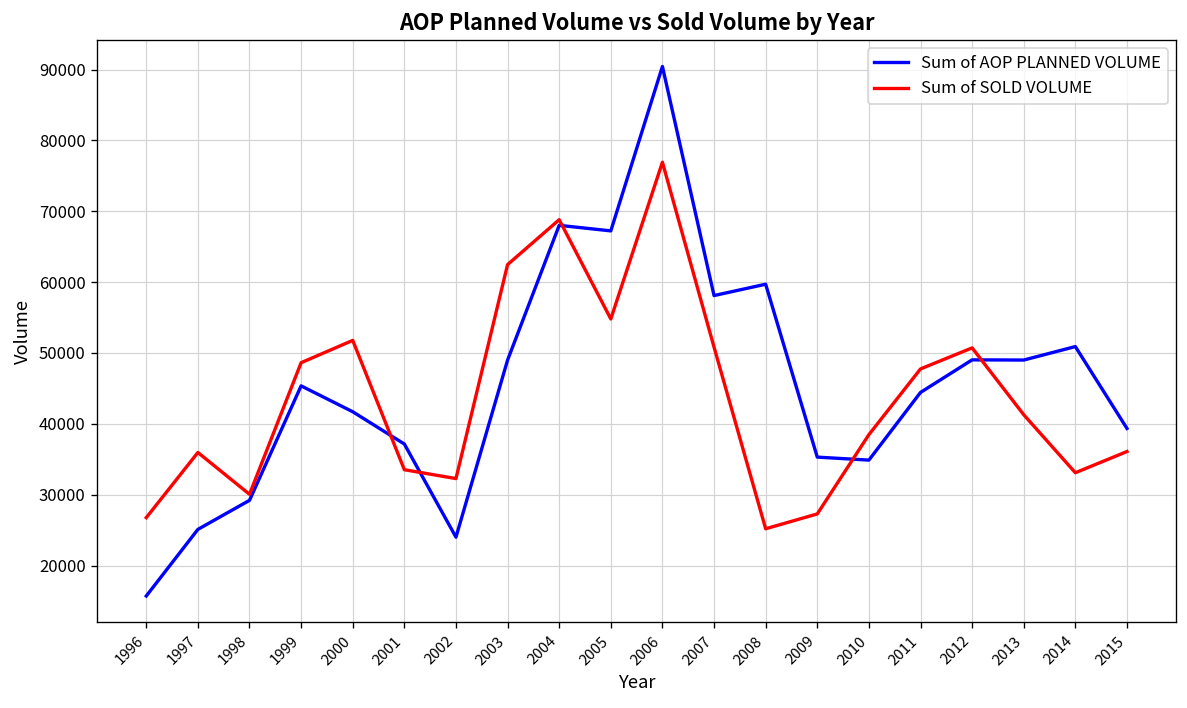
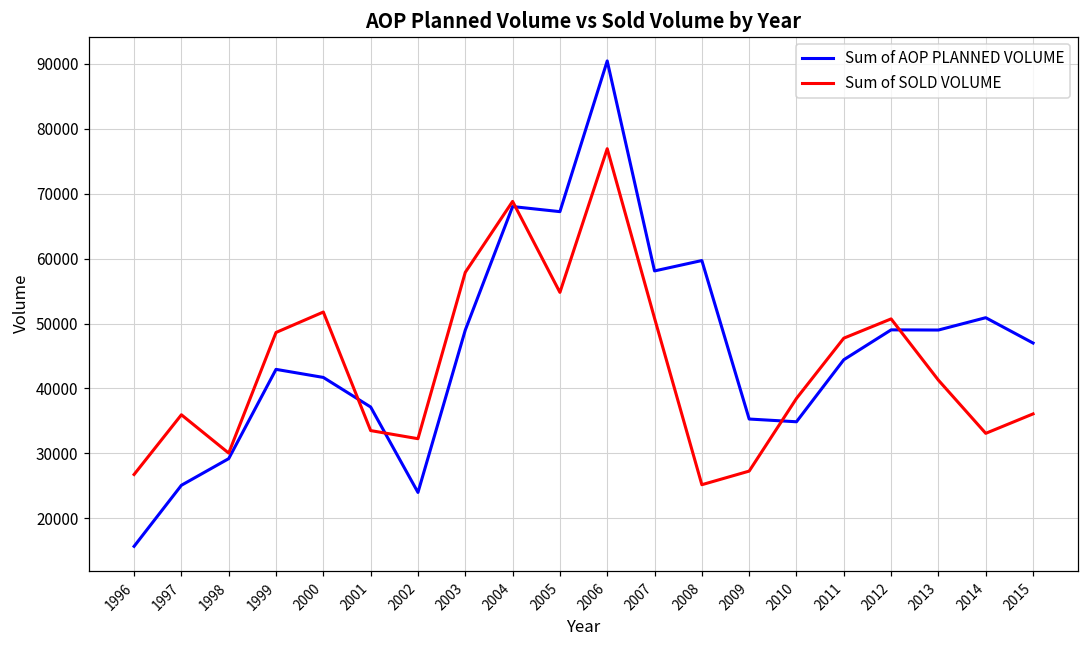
  {
    "Sum of AOP PLANNED VOLUME": {
      "1996": 16000,
      "1997": 25000,
      "1998": 29000,
-     "1999": 45000,
+     "1999": 43000,
      "2000": 42000,
      "2001": 37000,
      "2002": 24000,
      "2003": 49000,
      "2004": 68000,
      "2005": 67000,
      "2006": 90000,
      "2007": 58000,
      "2008": 60000,
      "2009": 35000,
      "2010": 35000,
      "2011": 44000,
      "2012": 49000,
      "2013": 49000,
      "2014": 51000,
-     "2015": 39000
+     "2015": 47000
    },
    "Sum of SOLD VOLUME": {
      "1996": 27000,
      "1997": 36000,
      "1998": 30000,
      "1999": 49000,
      "2000": 52000,
      "2001": 34000,
      "2002": 32000,
-     "2003": 62000,
+     "2003": 58000,
      "2004": 69000,
      "2005": 55000,
      "2006": 77000,
      "2007": 51000,
      "2008": 25000,
      "2009": 27000,
      "2010": 38000,
      "2011": 48000,
      "2012": 51000,
      "2013": 41000,
      "2014": 33000,
      "2015": 36000
    }
  }
